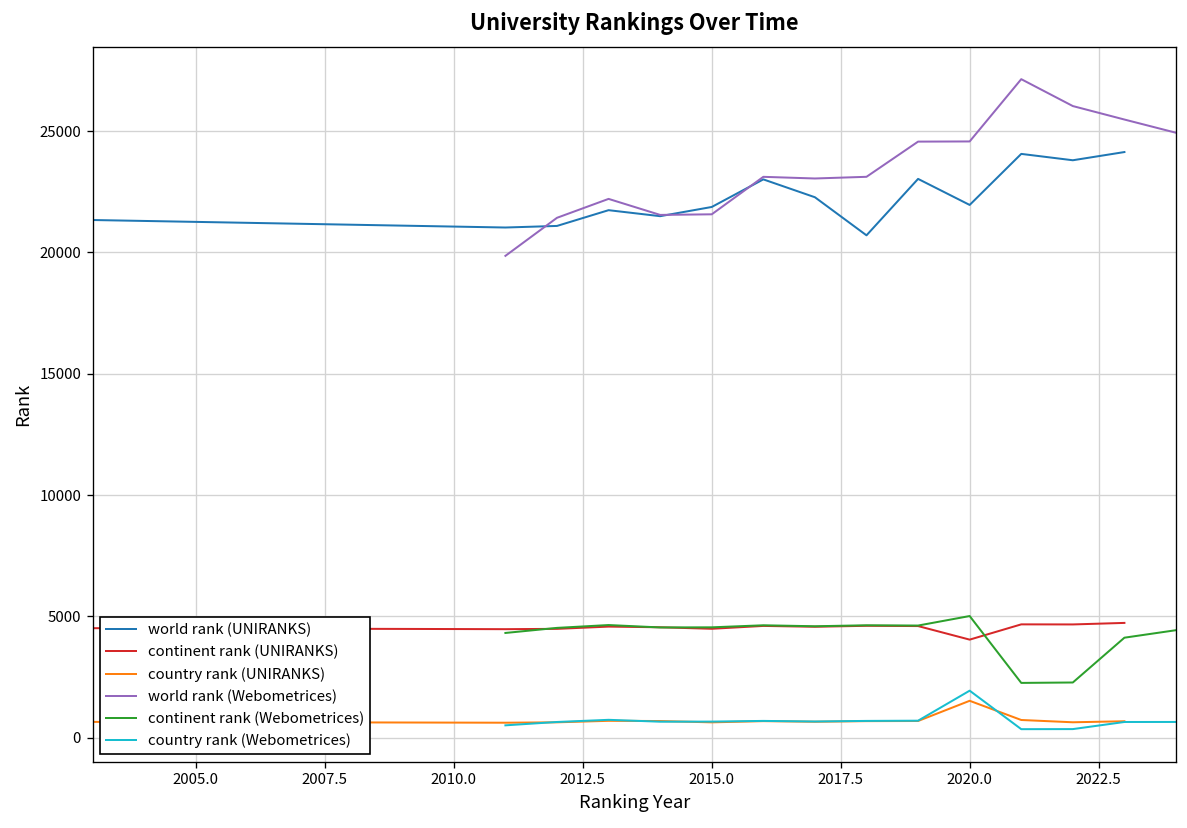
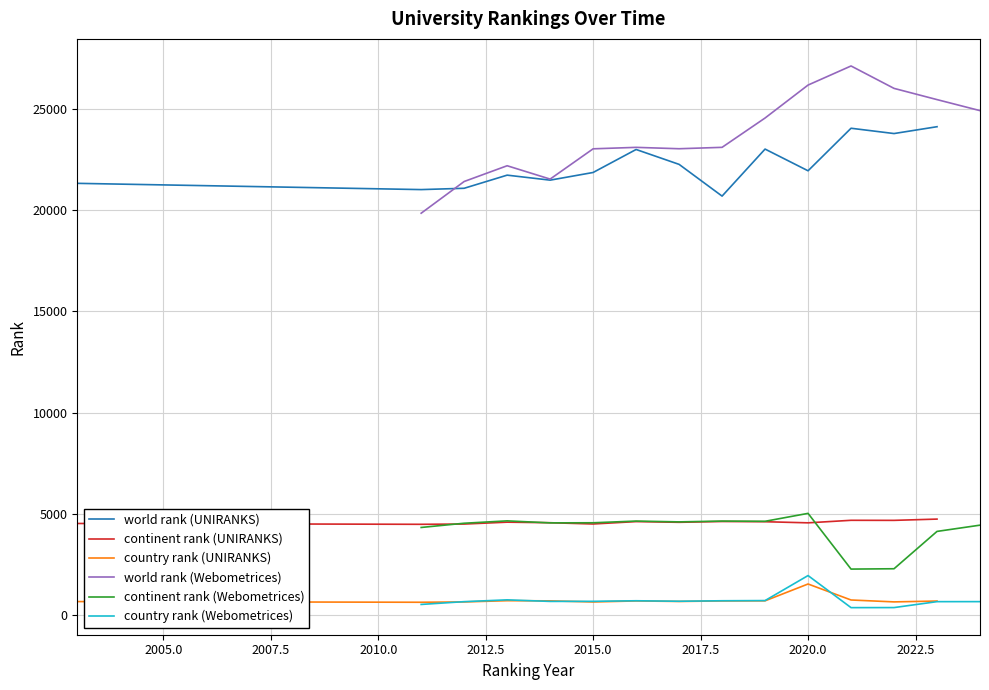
  {
    "world rank (UNIRANKS)": {
      "2015.0": 21900,
      "2020.0": 22000
    },
    "continent rank (UNIRANKS)": {
-     "2020.0": 4000
+     "2020.0": 4500
    },
    "country rank (UNIRANKS)": {
      "2020.0": 1500
    },
    "world rank (Webometrices)": {
-     "2015.0": 21600,
-     "2020.0": 24600
+     "2015.0": 23000,
+     "2020.0": 26200
    },
    "continent rank (Webometrices)": {
      "2020.0": 5000
    },
    "country rank (Webometrices)": {
      "2020.0": 1900
    }
  }
